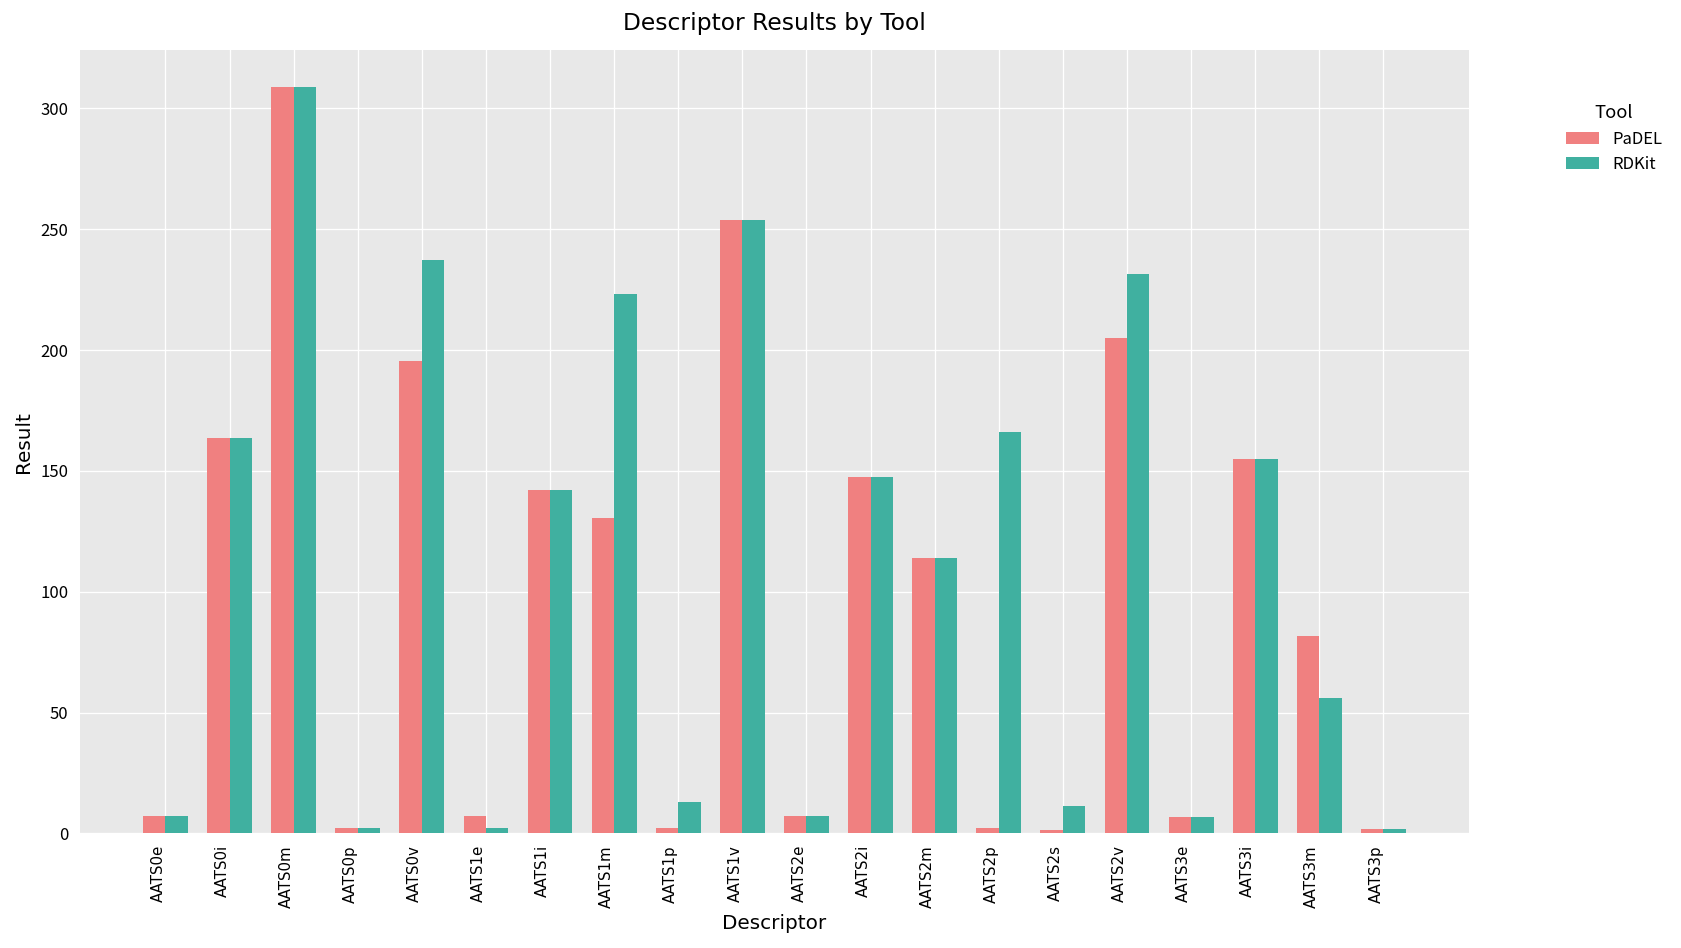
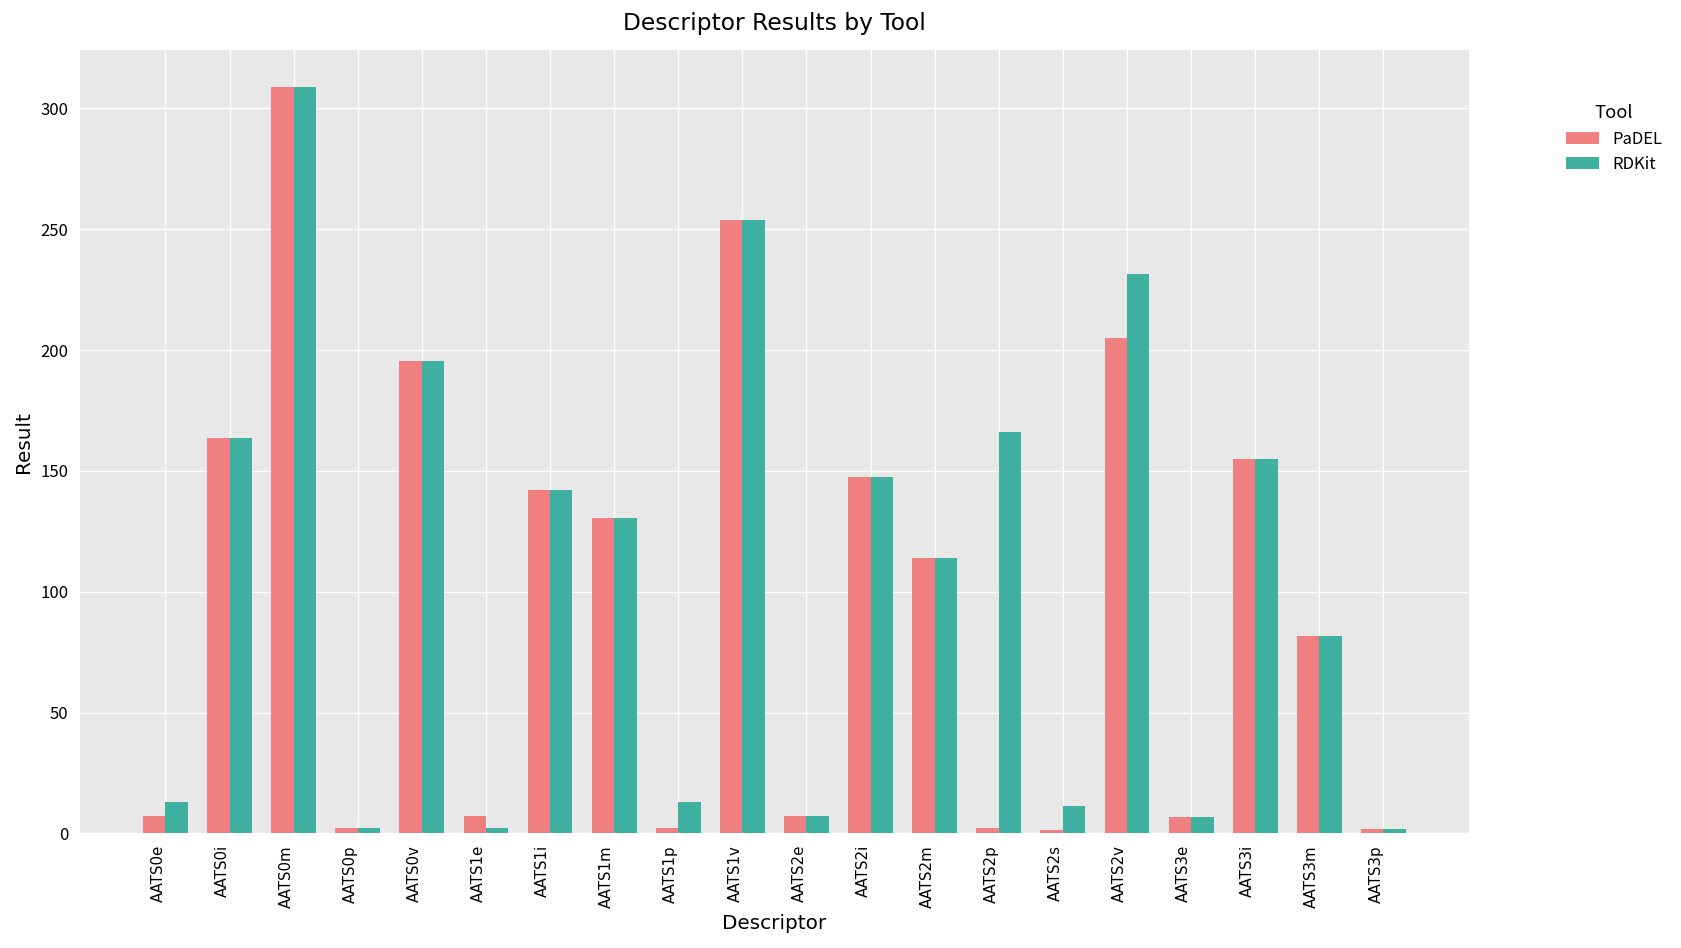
  {
    "PaDEL": {
      "AATS0e": 7,
      "AATS0i": 164,
      "AATS0m": 309,
      "AATS0p": 2,
      "AATS0v": 196,
      "AATS1e": 7,
      "AATS1i": 142,
      "AATS1m": 130,
      "AATS1p": 2,
      "AATS1v": 254,
      "AATS2e": 7,
      "AATS2i": 148,
      "AATS2m": 114,
      "AATS2p": 2,
      "AATS2s": 1,
      "AATS2v": 205,
      "AATS3e": 7,
      "AATS3i": 155,
      "AATS3m": 82,
      "AATS3p": 2
    },
    "RDKit": {
-     "AATS0e": 7,
+     "AATS0e": 13,
      "AATS0i": 164,
      "AATS0m": 309,
      "AATS0p": 2,
-     "AATS0v": 237,
+     "AATS0v": 196,
      "AATS1e": 2,
      "AATS1i": 142,
-     "AATS1m": 223,
+     "AATS1m": 130,
      "AATS1p": 13,
      "AATS1v": 254,
      "AATS2e": 7,
      "AATS2i": 148,
      "AATS2m": 114,
      "AATS2p": 166,
      "AATS2s": 11,
      "AATS2v": 232,
      "AATS3e": 7,
      "AATS3i": 155,
-     "AATS3m": 56,
+     "AATS3m": 82,
      "AATS3p": 2
    }
  }
